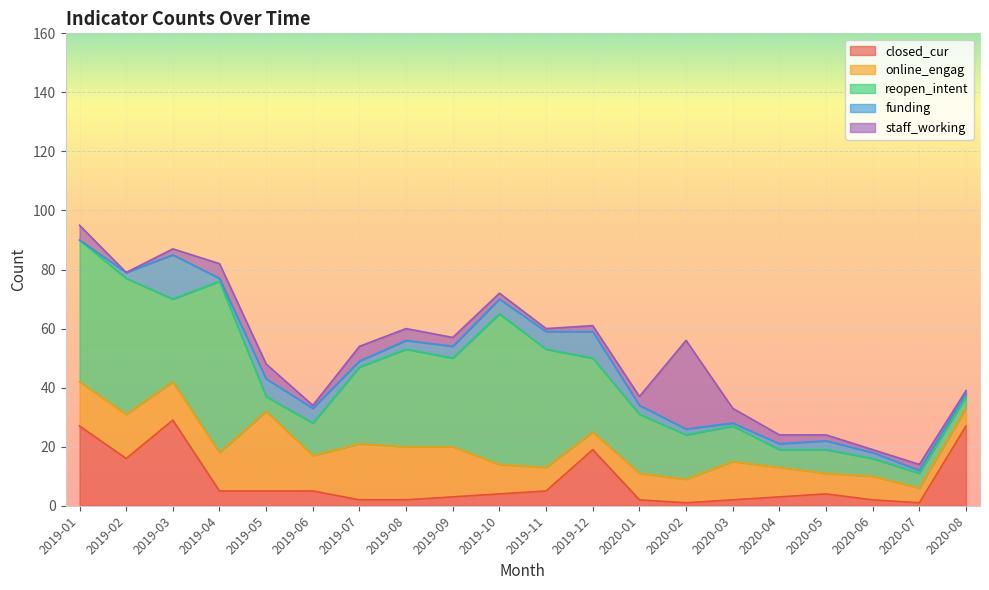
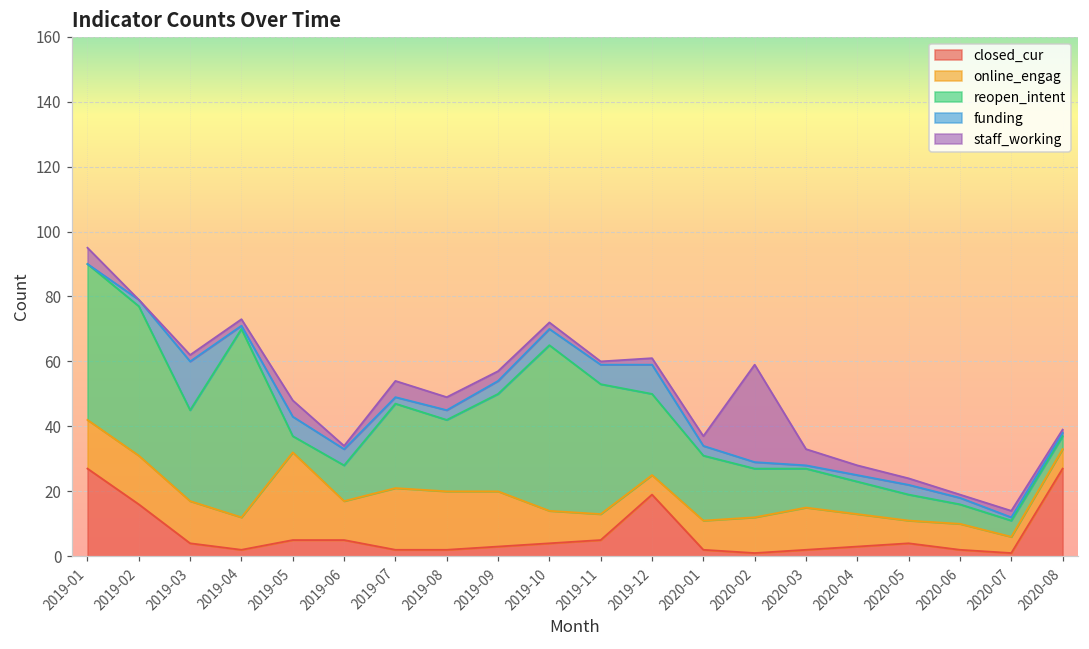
  {
    "closed_cur": {
      "2019-01": 27,
      "2019-02": 16,
-     "2019-03": 29,
-     "2019-04": 5,
+     "2019-03": 4,
+     "2019-04": 2,
      "2019-05": 5,
      "2019-06": 5,
      "2019-07": 2,
      "2019-08": 2,
      "2019-09": 3,
      "2019-10": 4,
      "2019-11": 5,
      "2019-12": 19,
      "2020-01": 2,
      "2020-02": 1,
      "2020-03": 2,
      "2020-04": 3,
      "2020-05": 4,
      "2020-06": 2,
      "2020-07": 1,
      "2020-08": 27
    },
    "online_engag": {
      "2019-01": 15,
      "2019-02": 15,
      "2019-03": 13,
-     "2019-04": 13,
+     "2019-04": 10,
      "2019-05": 27,
      "2019-06": 12,
      "2019-07": 19,
      "2019-08": 18,
      "2019-09": 17,
      "2019-10": 10,
      "2019-11": 8,
      "2019-12": 6,
      "2020-01": 9,
-     "2020-02": 8,
+     "2020-02": 11,
      "2020-03": 13,
      "2020-04": 10,
      "2020-05": 7,
      "2020-06": 8,
      "2020-07": 5,
      "2020-08": 6
    },
    "reopen_intent": {
      "2019-02": 46,
      "2019-03": 28,
      "2019-04": 58,
      "2019-05": 5,
      "2019-06": 11,
      "2019-07": 26,
-     "2019-08": 33,
+     "2019-08": 22,
      "2019-09": 30,
      "2019-10": 51,
      "2019-11": 40,
      "2019-12": 25,
      "2020-01": 20,
      "2020-02": 15,
      "2020-03": 12,
-     "2020-04": 6,
+     "2020-04": 10,
      "2020-05": 8,
      "2020-06": 6,
      "2020-07": 5,
      "2020-08": 4
    },
    "funding": {
      "2019-03": 15,
      "2019-04": 1,
      "2019-05": 6,
      "2019-06": 5,
      "2019-07": 2,
      "2019-08": 3,
      "2019-09": 4,
      "2019-10": 5,
      "2019-11": 6,
      "2019-12": 9,
      "2020-01": 3,
      "2020-02": 2,
      "2020-03": 1,
      "2020-04": 2,
      "2020-05": 3,
      "2020-06": 2,
      "2020-07": 1,
      "2020-08": 1
    },
    "staff_working": {
      "2019-01": 5,
      "2019-03": 2,
-     "2019-04": 5,
+     "2019-04": 2,
      "2019-05": 5,
      "2019-06": 1,
      "2019-07": 5,
      "2019-08": 4,
      "2019-09": 3,
      "2019-10": 2,
      "2019-11": 1,
      "2019-12": 2,
      "2020-01": 3,
      "2020-02": 30,
      "2020-03": 5,
      "2020-04": 3,
      "2020-05": 2,
      "2020-06": 1,
      "2020-07": 2,
      "2020-08": 1
    }
  }
